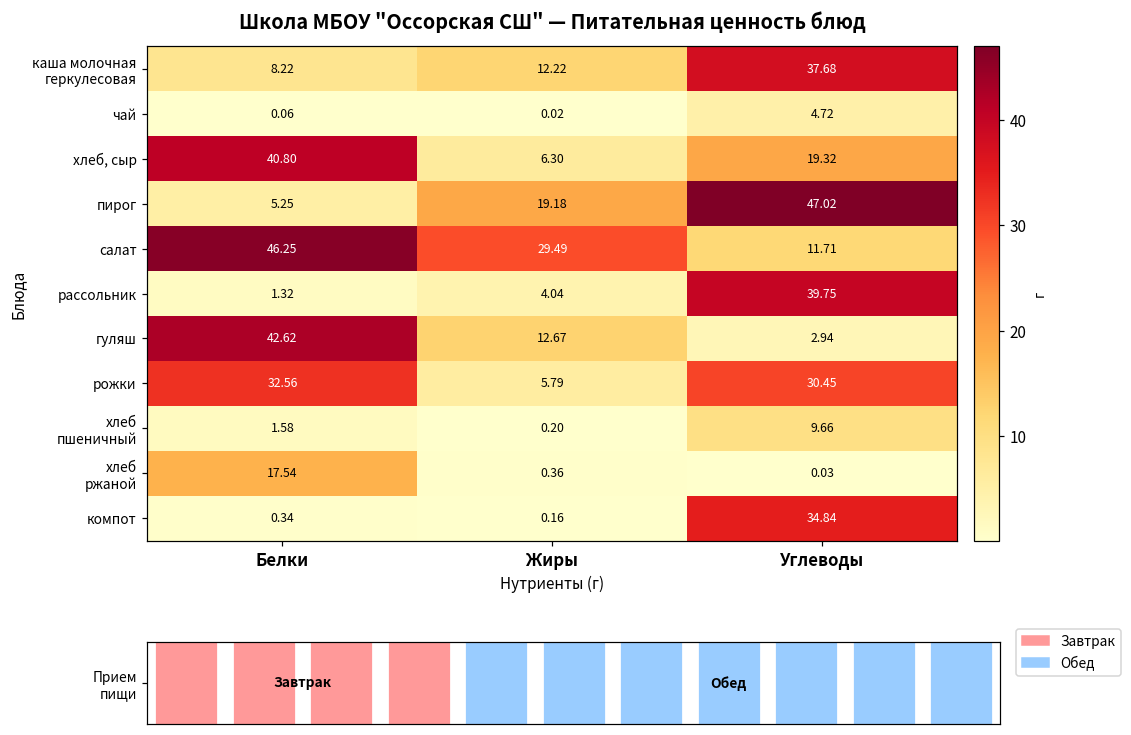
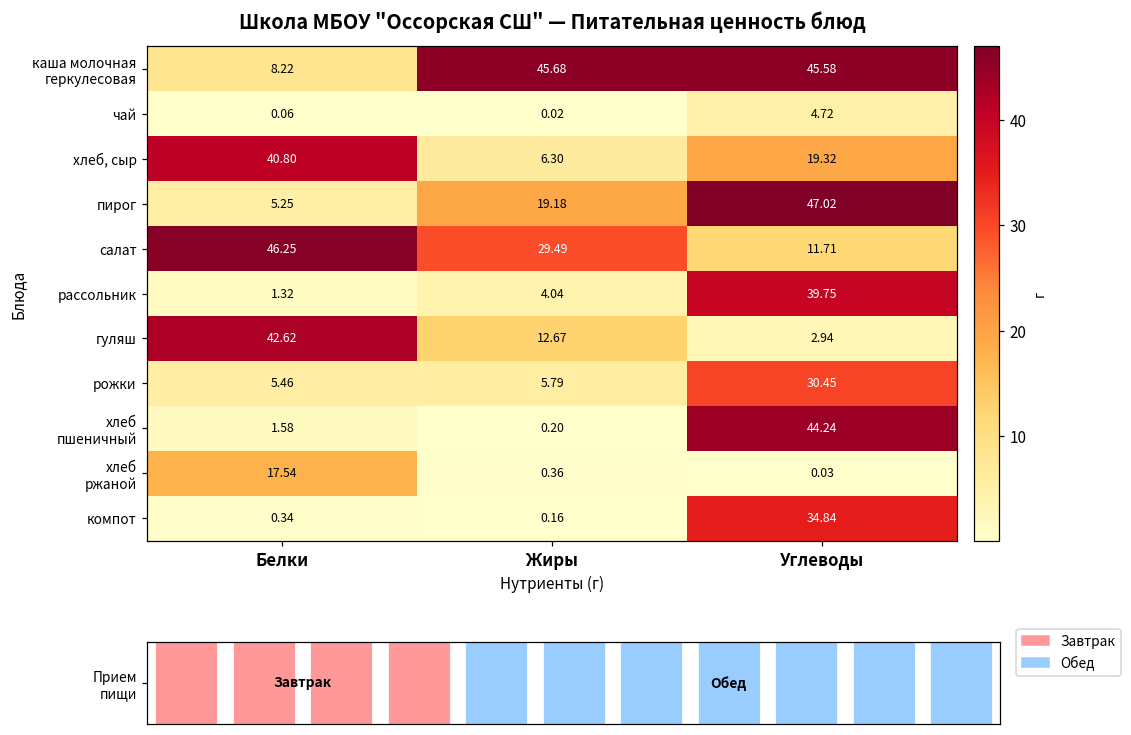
  {
    "Школа МБОУ \"Оссорская СШ\" — Питательная ценность блюд": {
      "каша молочная геркулесовая": {
        "Белки": 8.22,
-       "Жиры": 12.22,
-       "Углеводы": 37.68
+       "Жиры": 45.68,
+       "Углеводы": 45.58
      },
      "чай": {
        "Белки": 0.06,
        "Жиры": 0.02,
        "Углеводы": 4.72
      },
      "хлеб, сыр": {
        "Белки": 40.80,
        "Жиры": 6.30,
        "Углеводы": 19.32
      },
      "пирог": {
        "Белки": 5.25,
        "Жиры": 19.18,
        "Углеводы": 47.02
      },
      "салат": {
        "Белки": 46.25,
        "Жиры": 29.49,
        "Углеводы": 11.71
      },
      "рассольник": {
        "Белки": 1.32,
        "Жиры": 4.04,
        "Углеводы": 39.75
      },
      "гуляш": {
        "Белки": 42.62,
        "Жиры": 12.67,
        "Углеводы": 2.94
      },
      "рожки": {
-       "Белки": 32.56,
+       "Белки": 5.46,
        "Жиры": 5.79,
        "Углеводы": 30.45
      },
      "хлеб пшеничный": {
        "Белки": 1.58,
        "Жиры": 0.20,
-       "Углеводы": 9.66
+       "Углеводы": 44.24
      },
      "хлеб ржаной": {
        "Белки": 17.54,
        "Жиры": 0.36,
        "Углеводы": 0.03
      },
      "компот": {
        "Белки": 0.34,
        "Жиры": 0.16,
        "Углеводы": 34.84
      }
    }
  }
